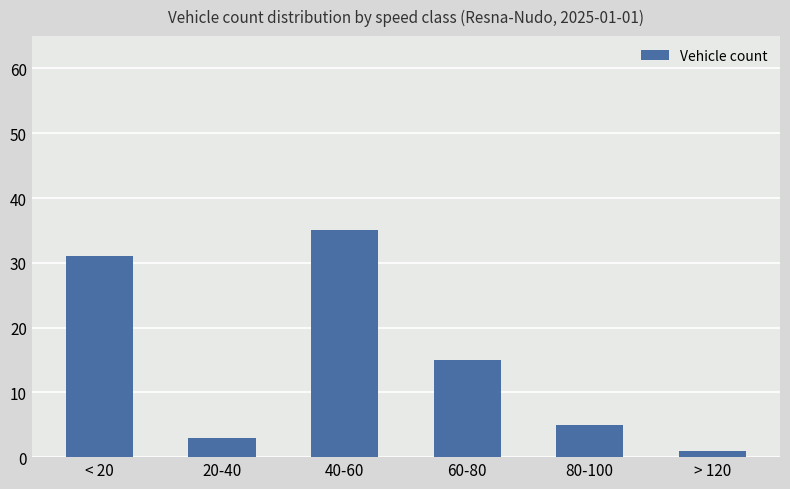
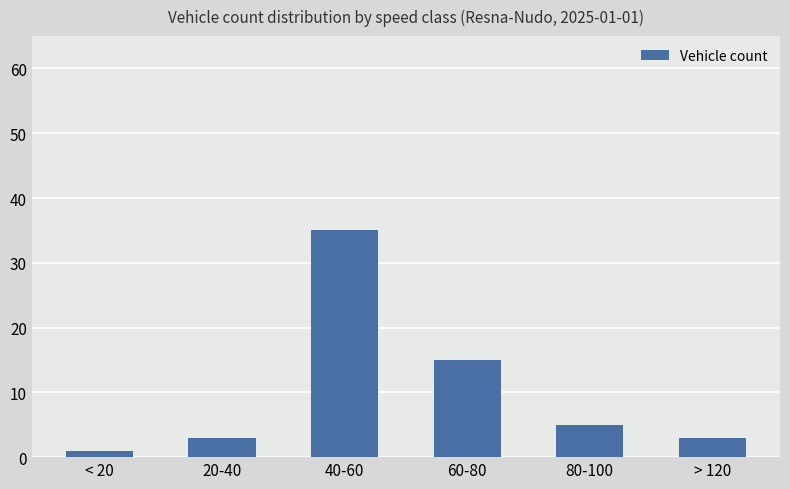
  {
-   "< 20": 31,
+   "< 20": 1,
    "20-40": 3,
    "40-60": 35,
    "60-80": 15,
    "80-100": 5,
-   "> 120": 1
+   "> 120": 3
  }
